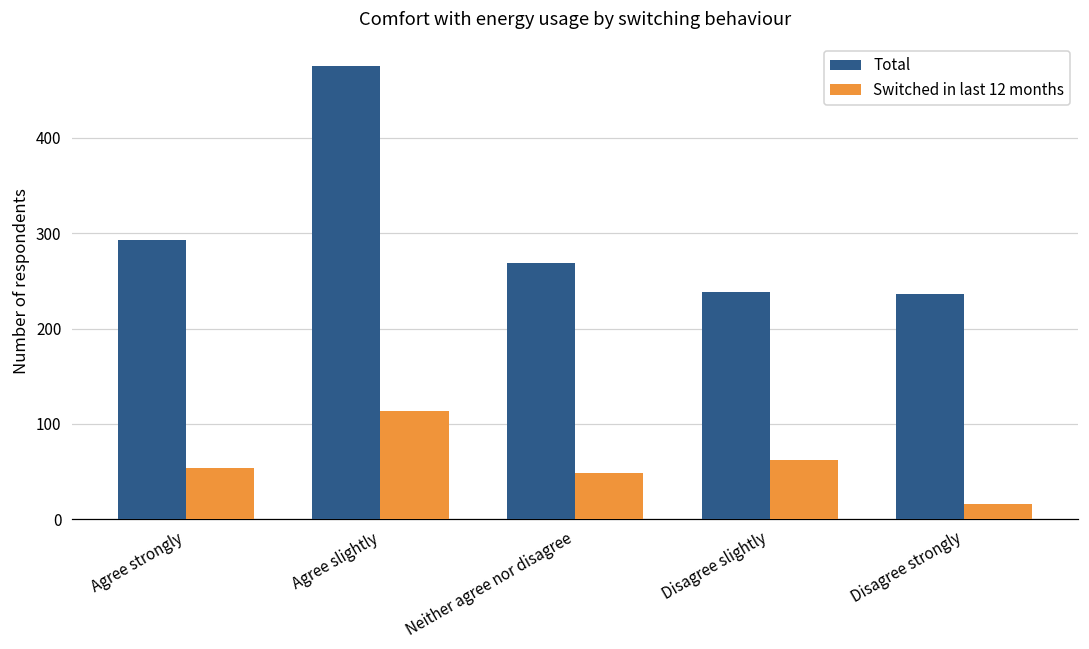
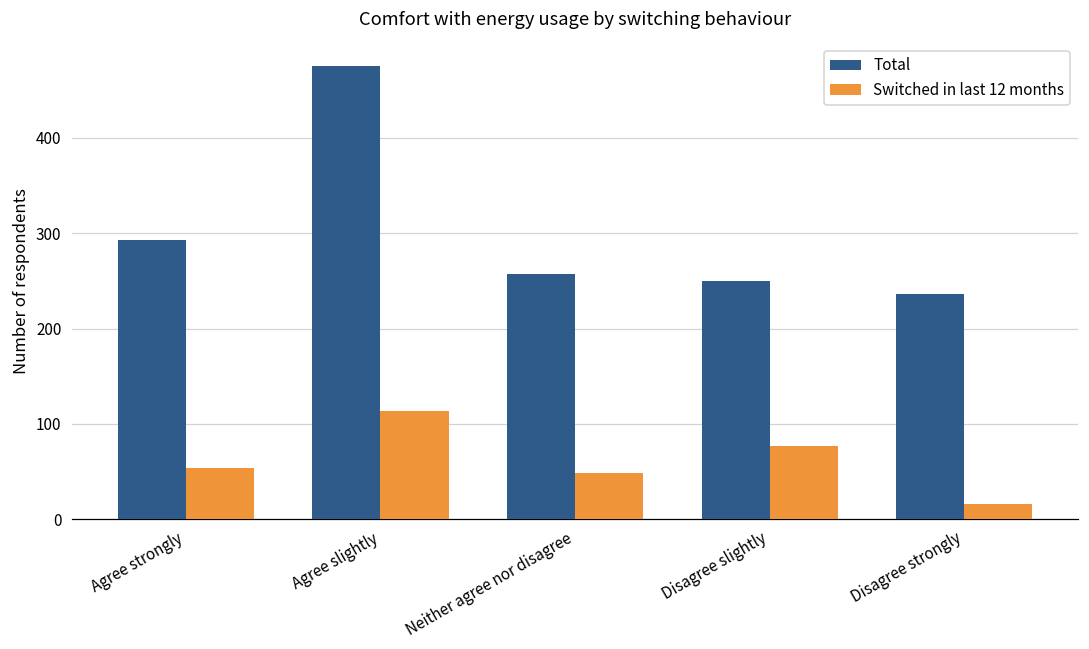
  {
    "Total": {
      "Agree strongly": 290,
      "Agree slightly": 480,
-     "Neither agree nor disagree": 270,
-     "Disagree slightly": 240,
+     "Neither agree nor disagree": 260,
+     "Disagree slightly": 250,
      "Disagree strongly": 240
    },
    "Switched in last 12 months": {
      "Agree strongly": 50,
      "Agree slightly": 110,
      "Neither agree nor disagree": 50,
-     "Disagree slightly": 60,
+     "Disagree slightly": 80,
      "Disagree strongly": 20
    }
  }
